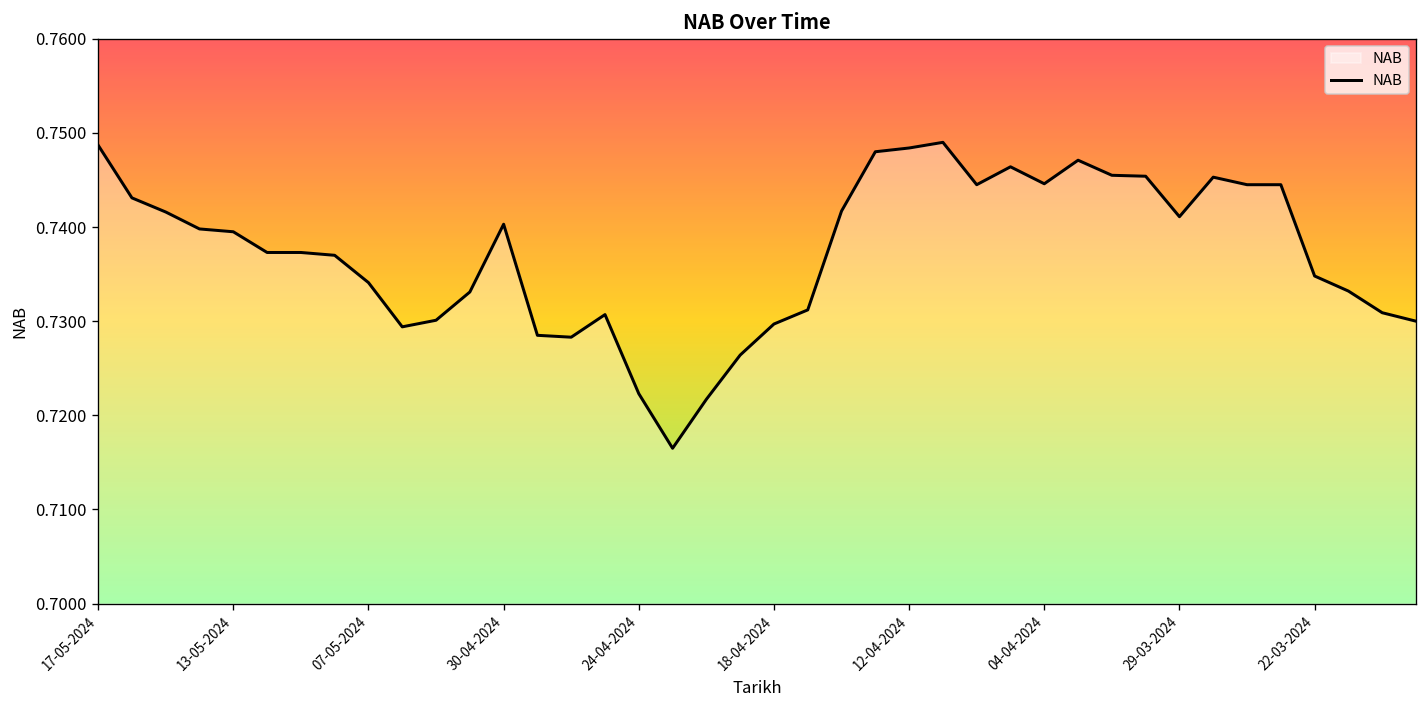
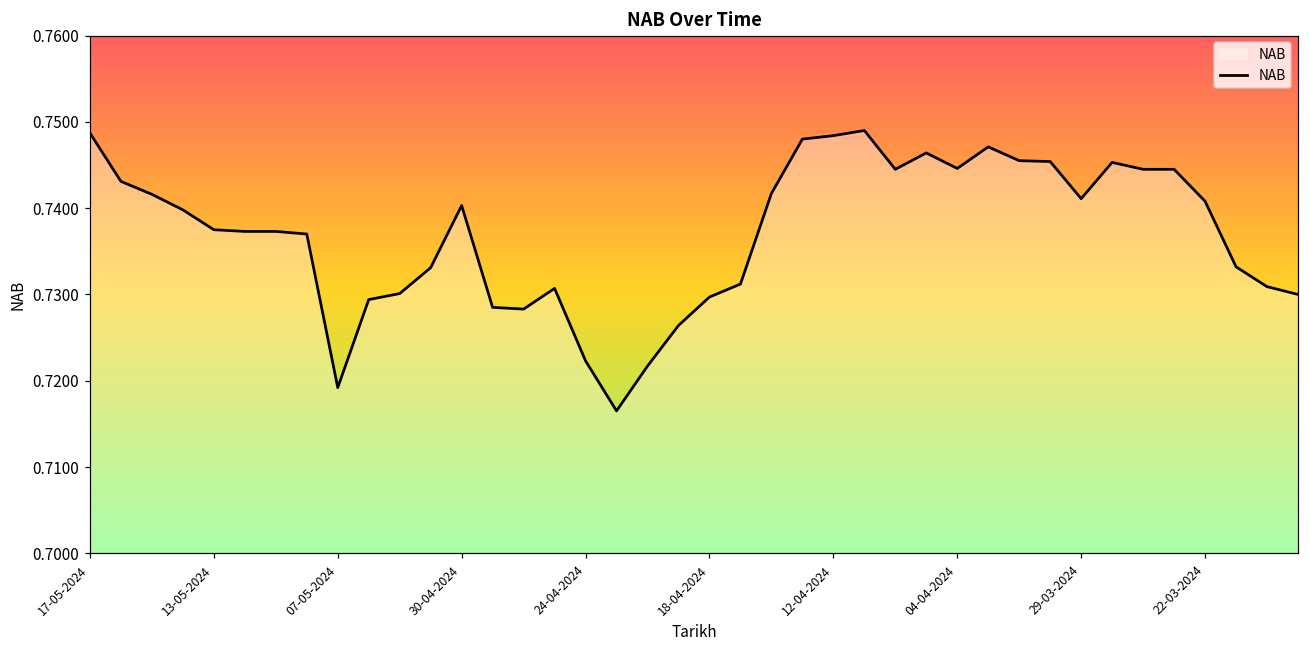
  {
    "17-05-2024": 0.749,
-   "13-05-2024": 0.740,
-   "07-05-2024": 0.734,
+   "13-05-2024": 0.738,
+   "07-05-2024": 0.719,
    "30-04-2024": 0.740,
    "24-04-2024": 0.722,
    "18-04-2024": 0.730,
    "12-04-2024": 0.748,
    "04-04-2024": 0.745,
    "29-03-2024": 0.741,
-   "22-03-2024": 0.735
+   "22-03-2024": 0.741
  }
